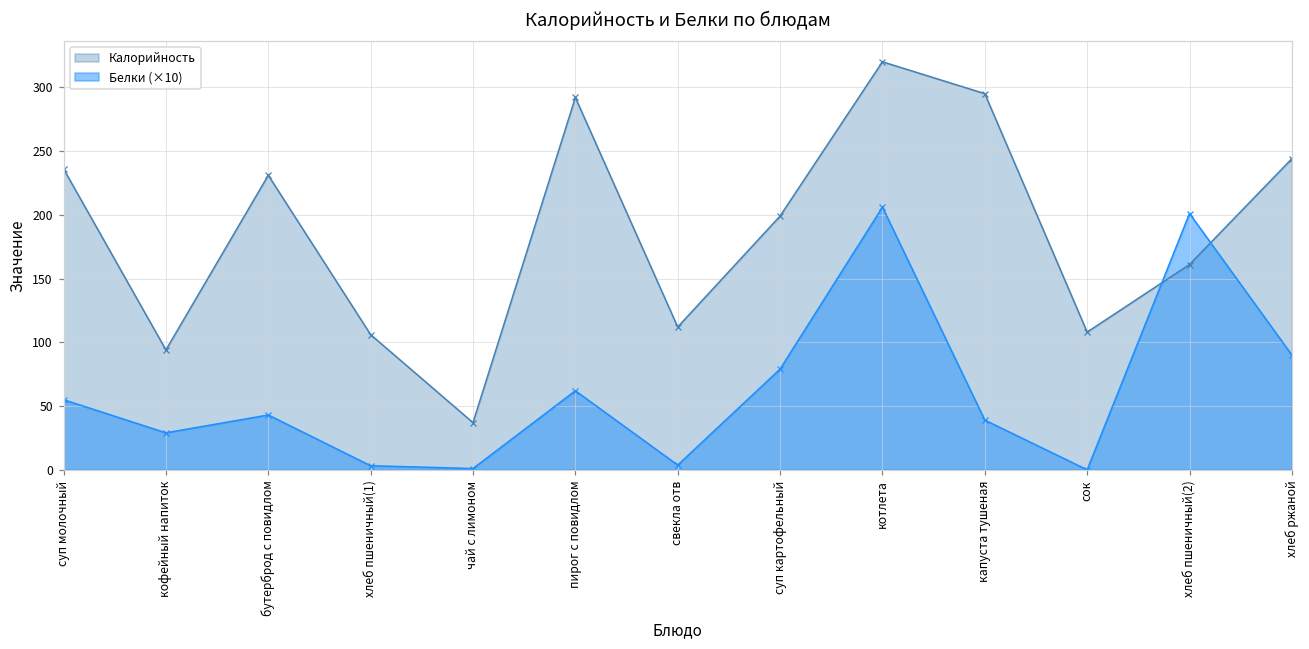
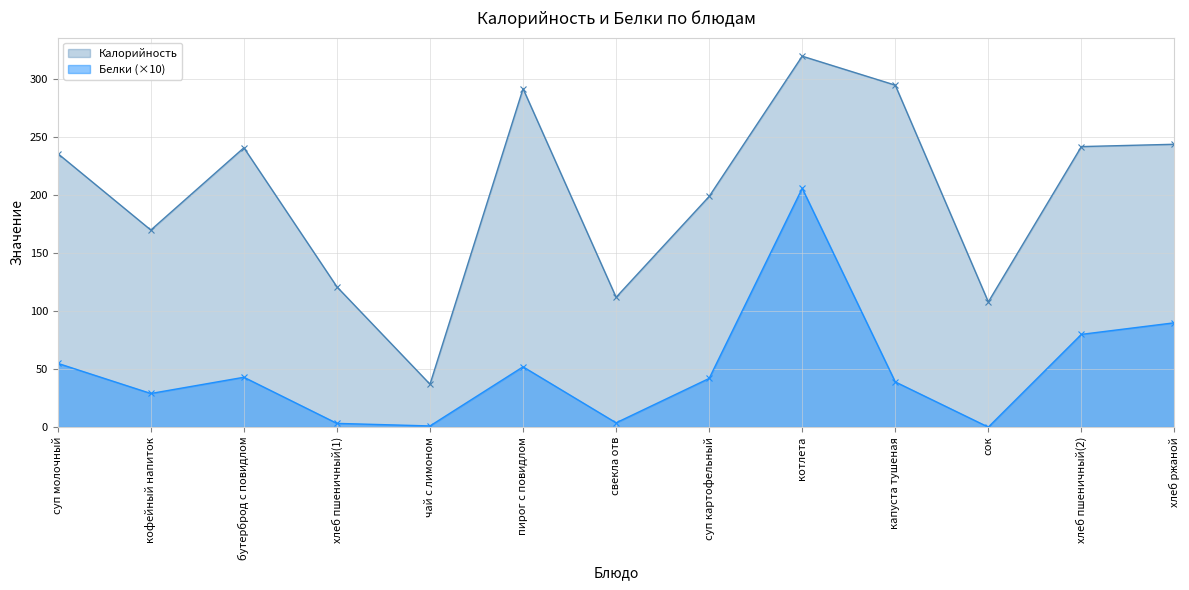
  {
    "Калорийность": {
      "суп молочный": 236,
-     "кофейный напиток": 94,
-     "бутерброд с повидлом": 231,
-     "хлеб пшеничный(1)": 106,
+     "кофейный напиток": 170,
+     "бутерброд с повидлом": 241,
+     "хлеб пшеничный(1)": 121,
      "чай с лимоном": 37,
      "пирог с повидлом": 292,
      "свекла отв": 112,
      "суп картофельный": 199,
      "котлета": 320,
      "капуста тушеная": 295,
      "сок": 108,
-     "хлеб пшеничный(2)": 161,
+     "хлеб пшеничный(2)": 242,
      "хлеб ржаной": 244
    },
    "Белки (×10)": {
      "суп молочный": 55,
      "кофейный напиток": 29,
      "бутерброд с повидлом": 43,
      "хлеб пшеничный(1)": 3,
      "чай с лимоном": 1,
-     "пирог с повидлом": 62,
+     "пирог с повидлом": 52,
      "свекла отв": 4,
-     "суп картофельный": 79,
+     "суп картофельный": 42,
      "котлета": 206,
      "капуста тушеная": 39,
      "сок": 0,
-     "хлеб пшеничный(2)": 201,
+     "хлеб пшеничный(2)": 80,
      "хлеб ржаной": 90
    }
  }
